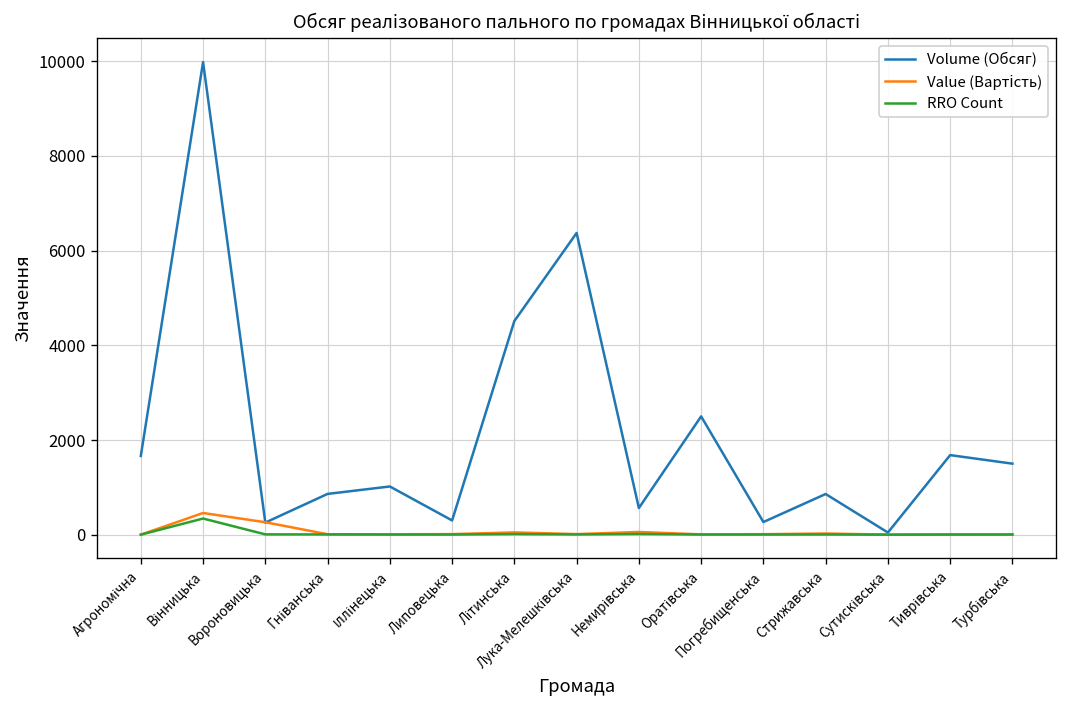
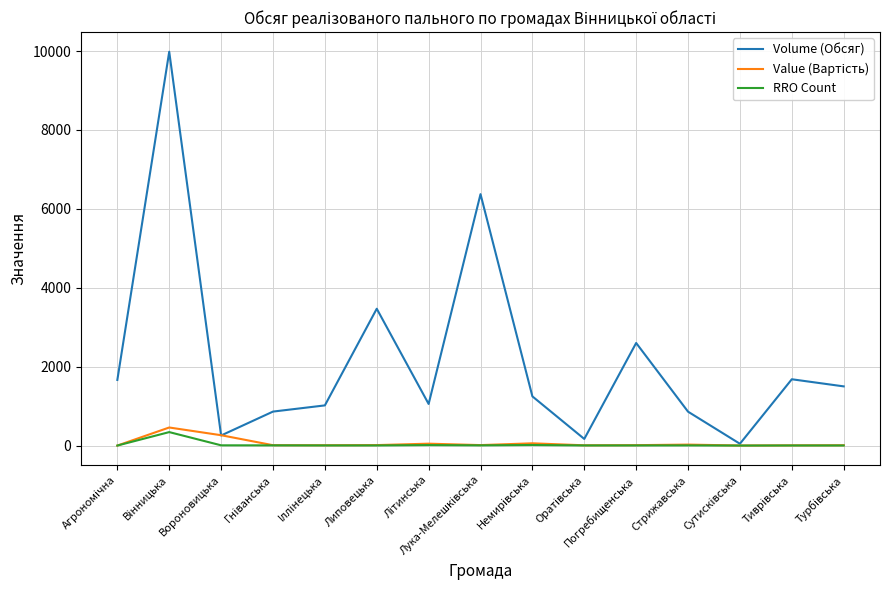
  {
    "Volume (Обсяг)": {
      "Агрономічна": 1700,
      "Вінницька": 10000,
      "Гніванська": 900,
      "Іллінецька": 1000,
-     "Липовецька": 300,
-     "Літинська": 4500,
+     "Липовецька": 3500,
+     "Літинська": 1100,
      "Лука-Мелешківська": 6400,
-     "Немирівська": 600,
-     "Оратівська": 2500,
-     "Погребищенська": 300,
+     "Немирівська": 1200,
+     "Оратівська": 200,
+     "Погребищенська": 2600,
      "Стрижавська": 900,
      "Тиврівська": 1700,
      "Турбівська": 1500
    },
    "Value (Вартість)": {
      "Вінницька": 500
    },
    "RRO Count": {
      "Вінницька": 300,
      "Вороновицька": 0
    }
  }
